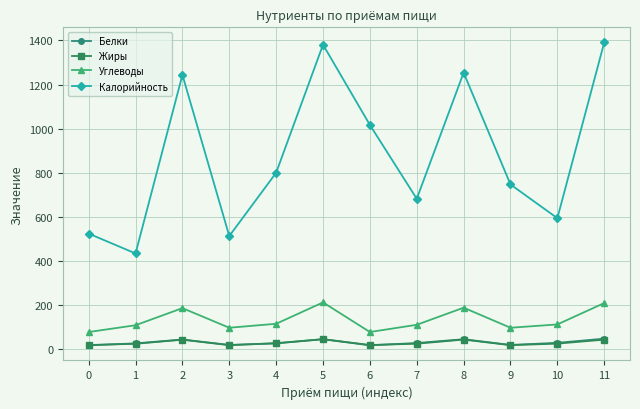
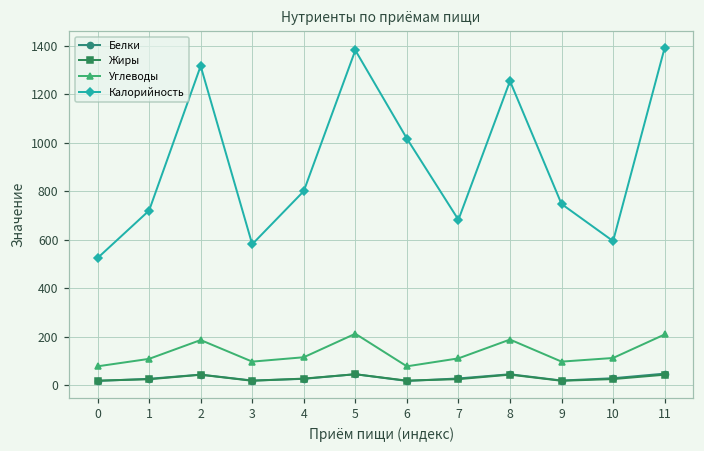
  {
    "Калорийность": {
      "0": 520,
-     "1": 430,
-     "2": 1240,
-     "3": 510,
+     "1": 720,
+     "2": 1320,
+     "3": 580,
      "4": 800,
      "5": 1380,
      "6": 1020,
      "7": 680,
      "8": 1250,
      "9": 750,
      "10": 590,
      "11": 1390
    }
  }
